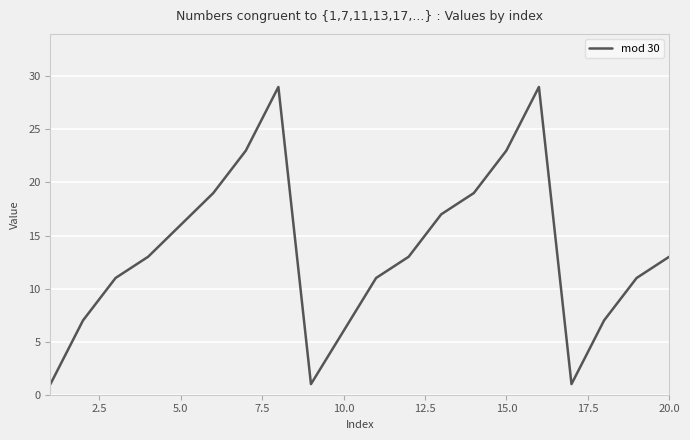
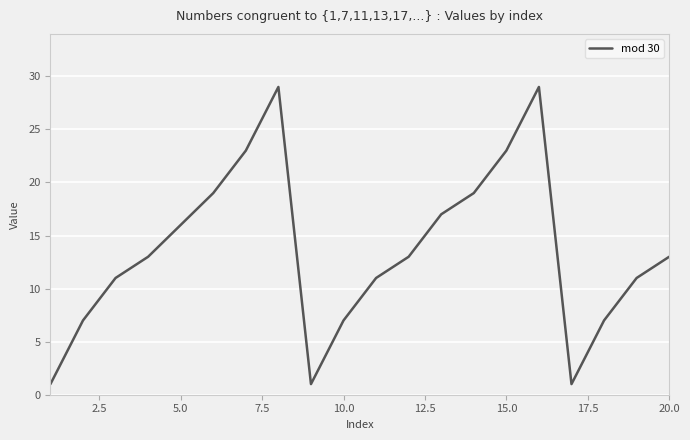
  {
    "5.0": 16,
-   "10.0": 6,
+   "10.0": 7,
    "15.0": 23,
    "20.0": 13
  }
